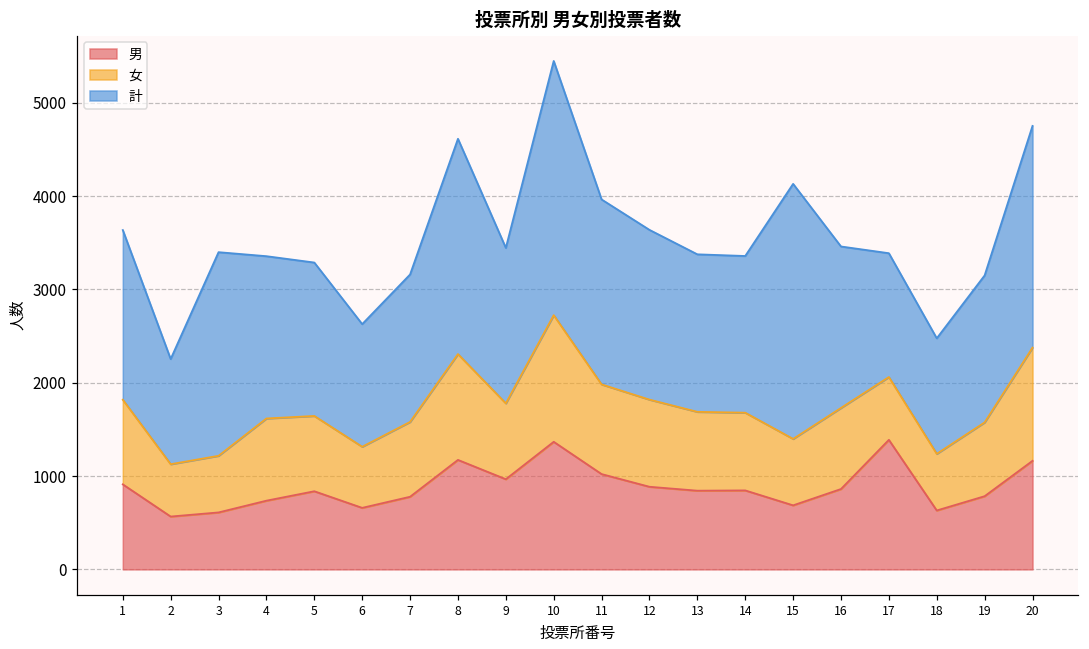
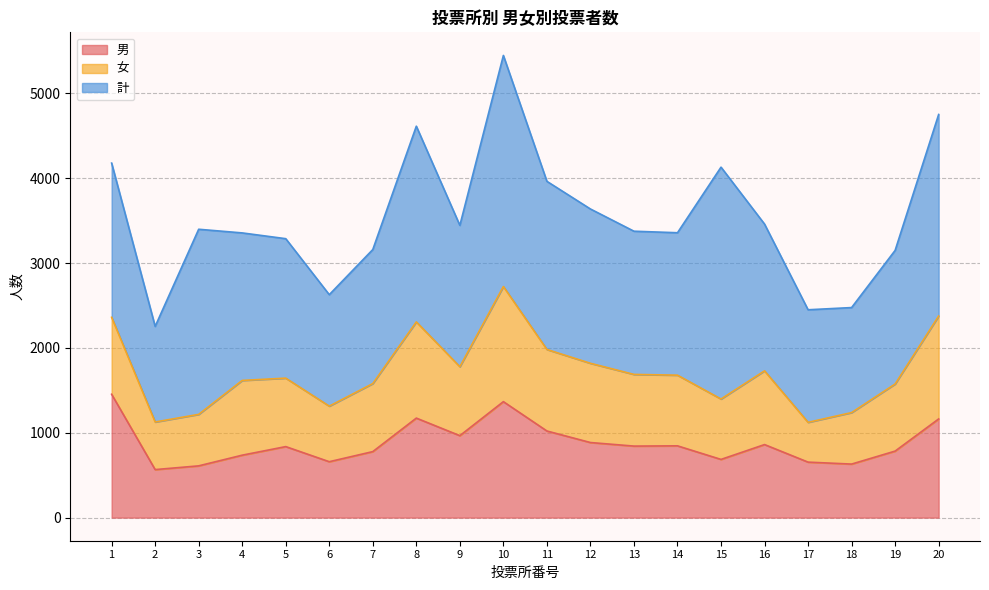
  {
    "男": {
-     "1": 900,
+     "1": 1500,
      "2": 600,
      "3": 600,
      "4": 700,
      "5": 800,
      "6": 700,
      "7": 800,
      "8": 1200,
      "9": 1000,
      "10": 1400,
      "11": 1000,
      "12": 900,
      "13": 800,
      "14": 800,
      "15": 700,
      "16": 900,
-     "17": 1400,
+     "17": 700,
      "18": 600,
      "19": 800,
      "20": 1200
    },
    "女": {
      "1": 900,
      "2": 600,
      "3": 600,
      "4": 900,
      "5": 800,
      "6": 700,
      "7": 800,
      "8": 1100,
      "9": 800,
      "10": 1400,
      "11": 1000,
      "12": 900,
      "13": 800,
      "14": 800,
      "15": 700,
      "16": 900,
-     "17": 700,
+     "17": 500,
      "18": 600,
      "19": 800,
      "20": 1200
    },
    "計": {
      "1": 1800,
      "2": 1100,
      "3": 2200,
      "4": 1700,
      "5": 1600,
      "6": 1300,
      "7": 1600,
      "8": 2300,
      "9": 1700,
      "10": 2700,
      "11": 2000,
      "12": 1800,
      "13": 1700,
      "14": 1700,
      "15": 2700,
      "16": 1700,
      "17": 1300,
      "18": 1200,
      "19": 1600,
      "20": 2400
    }
  }
